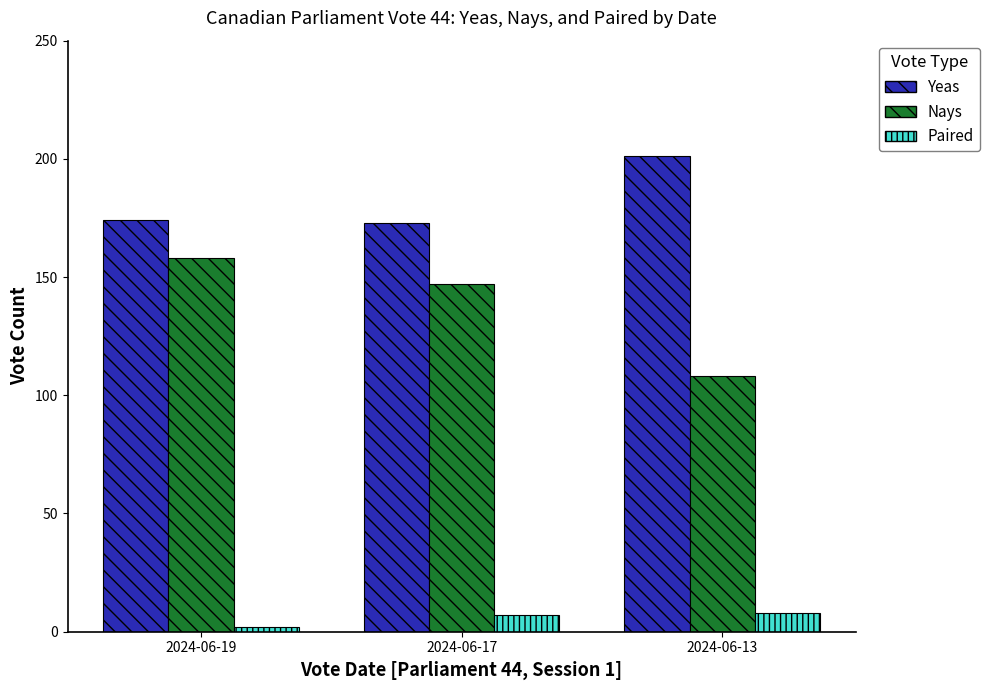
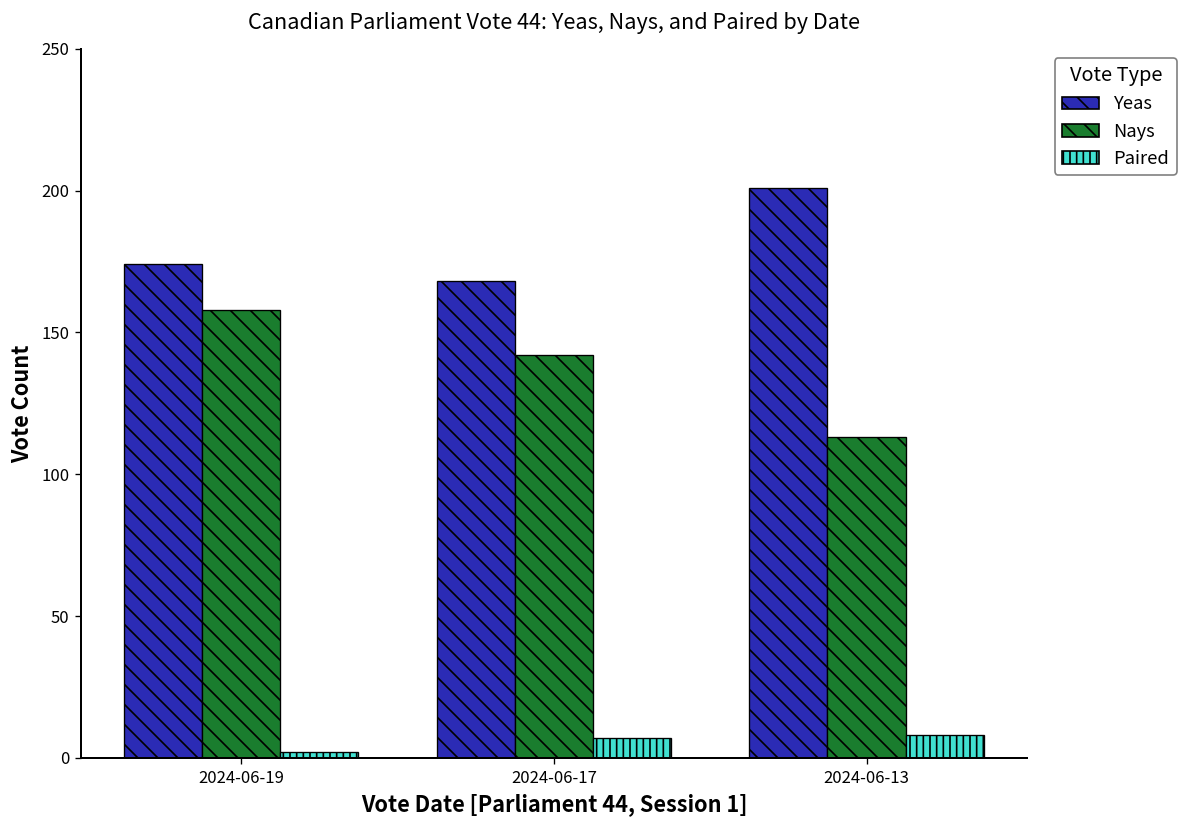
  {
    "Yeas": {
      "2024-06-19": 174,
-     "2024-06-17": 173,
+     "2024-06-17": 168,
      "2024-06-13": 201
    },
    "Nays": {
      "2024-06-19": 158,
-     "2024-06-17": 147,
-     "2024-06-13": 108
+     "2024-06-17": 142,
+     "2024-06-13": 113
    },
    "Paired": {
      "2024-06-19": 2,
      "2024-06-17": 7,
      "2024-06-13": 8
    }
  }
